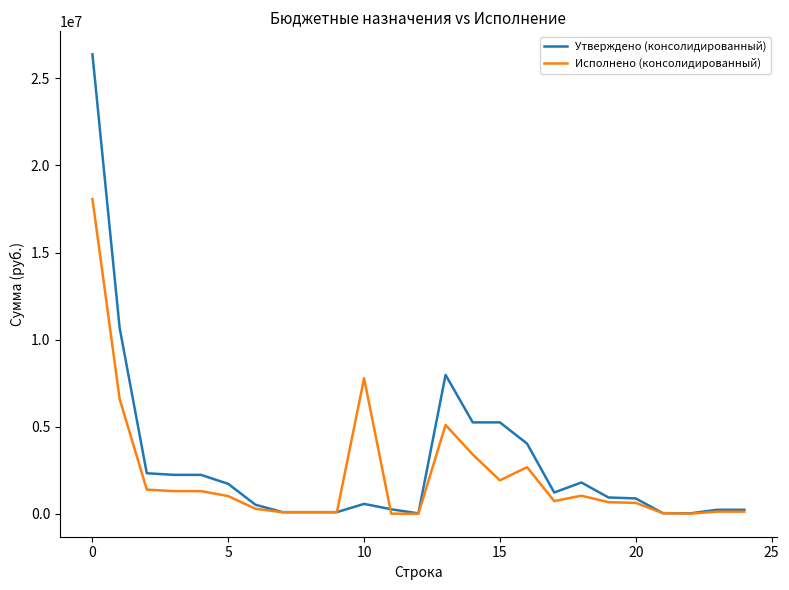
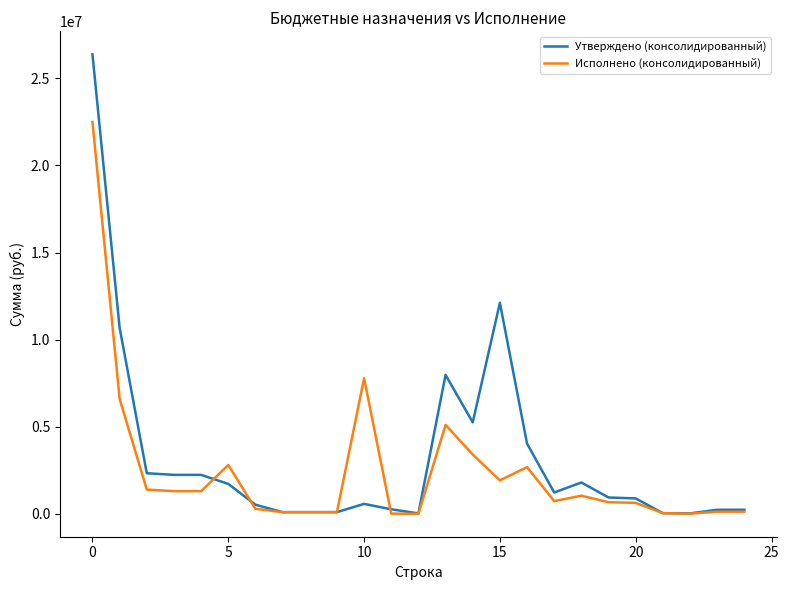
  {
    "Утверждено (консолидированный)": {
      "0": 26400000,
      "5": 1700000,
      "10": 600000,
-     "15": 5200000,
+     "15": 12100000,
      "20": 900000
    },
    "Исполнено (консолидированный)": {
-     "0": 18100000,
-     "5": 1000000,
+     "0": 22500000,
+     "5": 2800000,
      "10": 7800000,
      "15": 1900000,
      "20": 600000
    }
  }
